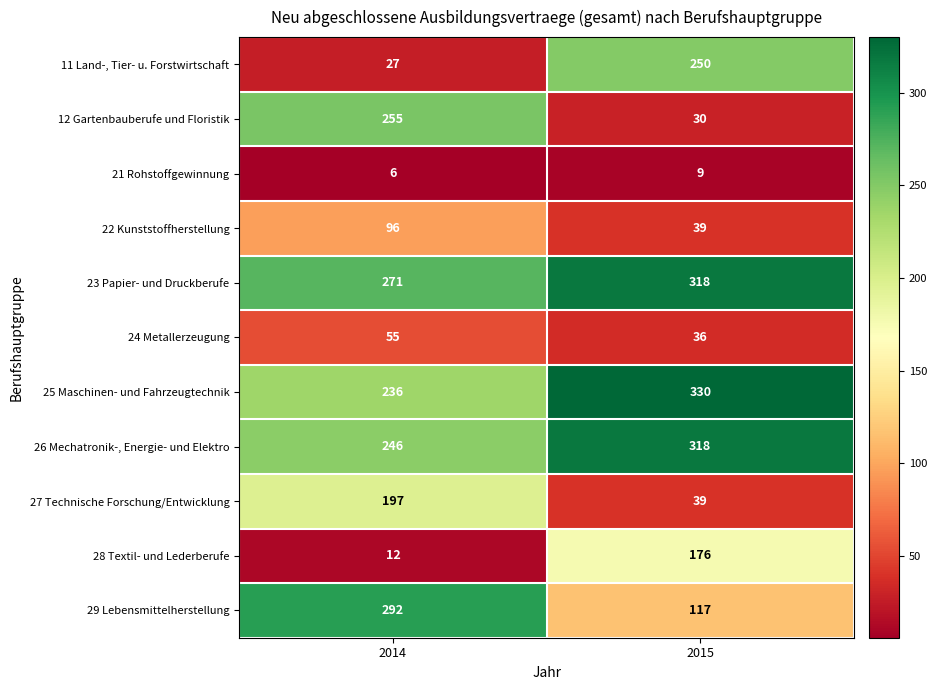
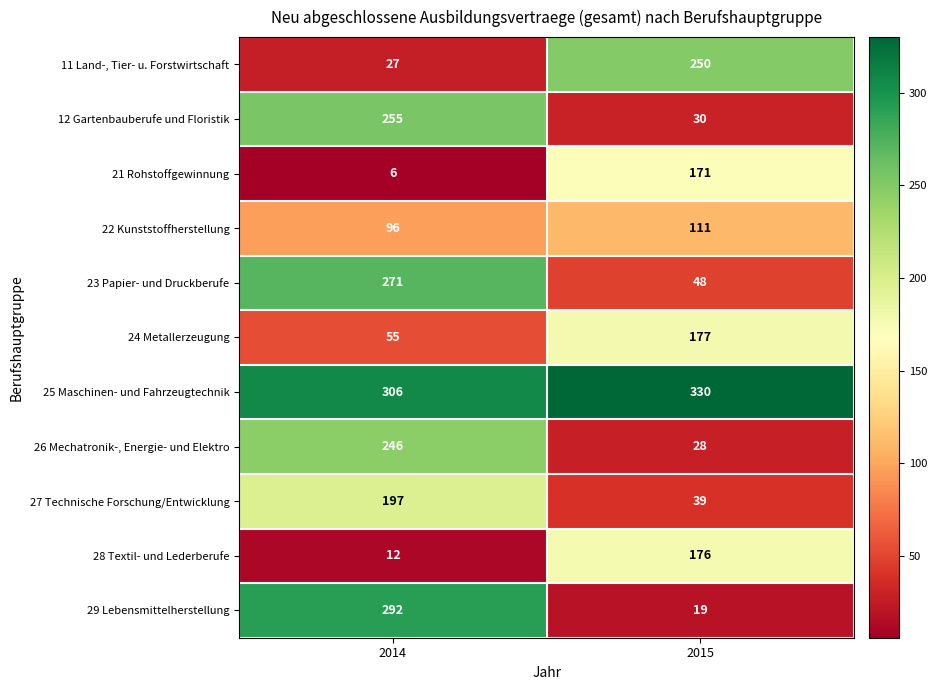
  {
    "11 Land-, Tier- u. Forstwirtschaft": {
      "2014": 27,
      "2015": 250
    },
    "12 Gartenbauberufe und Floristik": {
      "2014": 255,
      "2015": 30
    },
    "21 Rohstoffgewinnung": {
      "2014": 6,
-     "2015": 9
+     "2015": 171
    },
    "22 Kunststoffherstellung": {
      "2014": 96,
-     "2015": 39
+     "2015": 111
    },
    "23 Papier- und Druckberufe": {
      "2014": 271,
-     "2015": 318
+     "2015": 48
    },
    "24 Metallerzeugung": {
      "2014": 55,
-     "2015": 36
+     "2015": 177
    },
    "25 Maschinen- und Fahrzeugtechnik": {
-     "2014": 236,
+     "2014": 306,
      "2015": 330
    },
    "26 Mechatronik-, Energie- und Elektro": {
      "2014": 246,
-     "2015": 318
+     "2015": 28
    },
    "27 Technische Forschung/Entwicklung": {
      "2014": 197,
      "2015": 39
    },
    "28 Textil- und Lederberufe": {
      "2014": 12,
      "2015": 176
    },
    "29 Lebensmittelherstellung": {
      "2014": 292,
-     "2015": 117
+     "2015": 19
    }
  }
